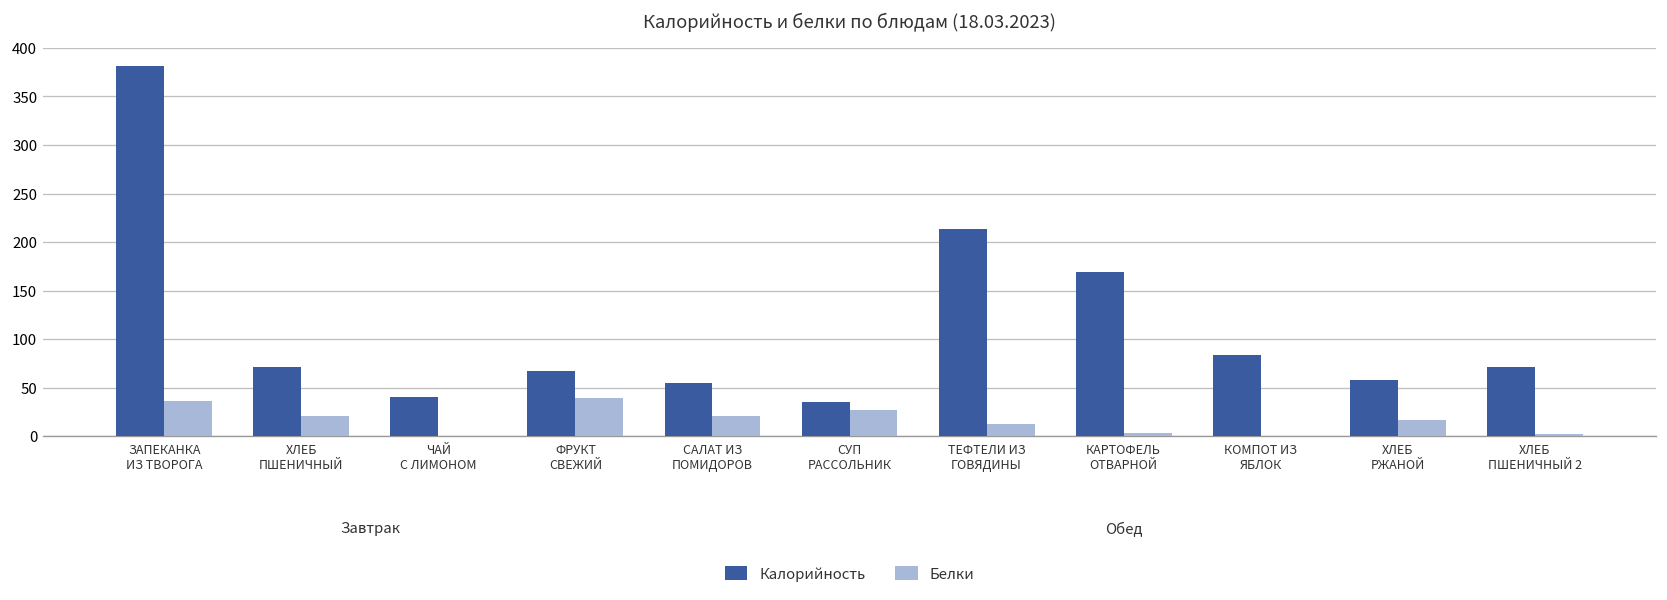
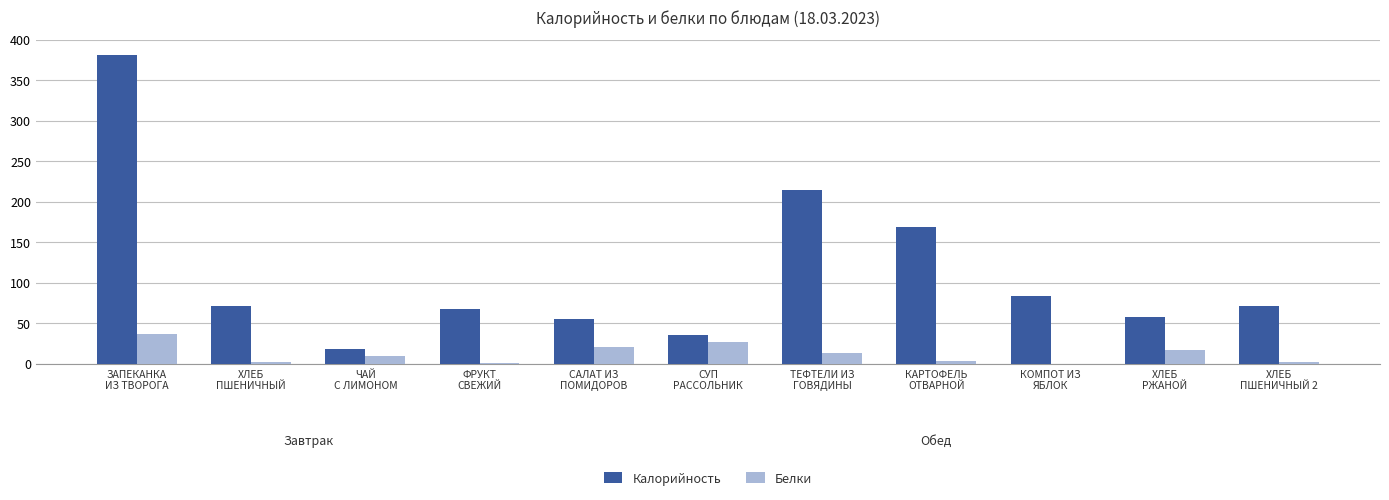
  {
    "Калорийность": {
      "ЗАПЕКАНКА ИЗ ТВОРОГА": 380,
      "ХЛЕБ ПШЕНИЧНЫЙ": 70,
-     "ЧАЙ С ЛИМОНОМ": 40,
+     "ЧАЙ С ЛИМОНОМ": 20,
      "ФРУКТ СВЕЖИЙ": 70,
      "САЛАТ ИЗ ПОМИДОРОВ": 60,
      "СУП РАССОЛЬНИК": 40,
      "ТЕФТЕЛИ ИЗ ГОВЯДИНЫ": 210,
      "КАРТОФЕЛЬ ОТВАРНОЙ": 170,
      "КОМПОТ ИЗ ЯБЛОК": 80,
      "ХЛЕБ РЖАНОЙ": 60,
      "ХЛЕБ ПШЕНИЧНЫЙ 2": 70
    },
    "Белки": {
      "ЗАПЕКАНКА ИЗ ТВОРОГА": 40,
-     "ХЛЕБ ПШЕНИЧНЫЙ": 20,
-     "ЧАЙ С ЛИМОНОМ": 0,
-     "ФРУКТ СВЕЖИЙ": 40,
+     "ХЛЕБ ПШЕНИЧНЫЙ": 0,
+     "ЧАЙ С ЛИМОНОМ": 10,
+     "ФРУКТ СВЕЖИЙ": 0,
      "САЛАТ ИЗ ПОМИДОРОВ": 20,
      "СУП РАССОЛЬНИК": 30,
      "ТЕФТЕЛИ ИЗ ГОВЯДИНЫ": 10,
      "КОМПОТ ИЗ ЯБЛОК": 0,
      "ХЛЕБ РЖАНОЙ": 20
    }
  }
